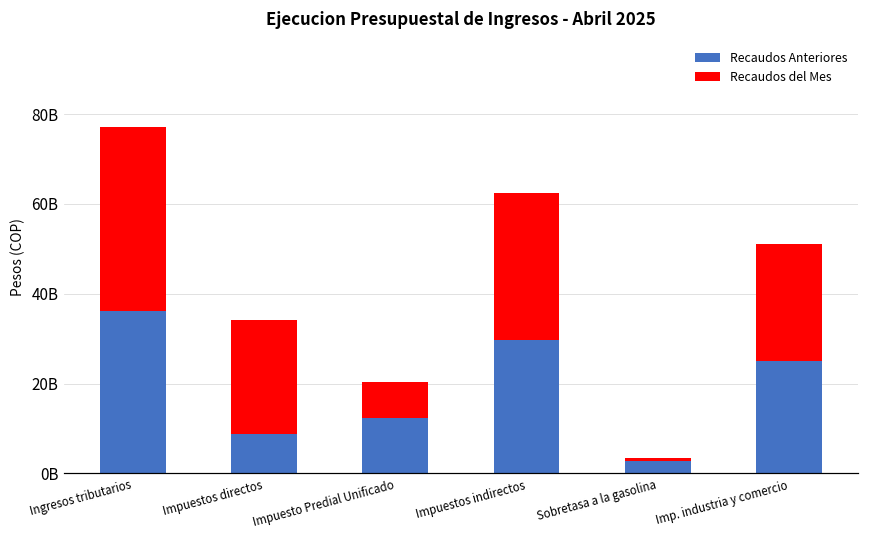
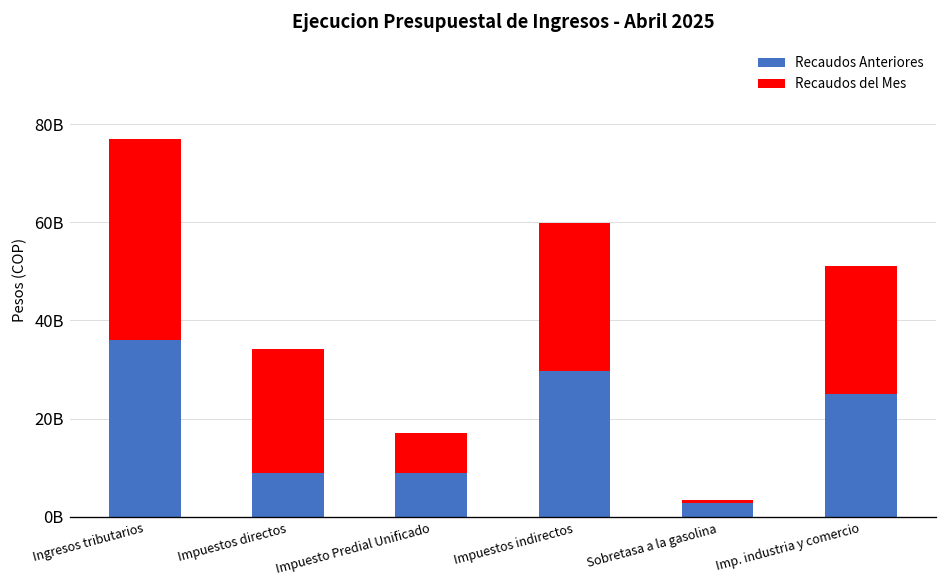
  {
    "Recaudos Anteriores": {
      "Ingresos tributarios": 36000000000,
      "Impuestos directos": 9000000000,
-     "Impuesto Predial Unificado": 12000000000,
+     "Impuesto Predial Unificado": 9000000000,
      "Impuestos indirectos": 30000000000,
      "Sobretasa a la gasolina": 3000000000,
      "Imp. industria y comercio": 25000000000
    },
    "Recaudos del Mes": {
      "Ingresos tributarios": 41000000000,
      "Impuestos directos": 25000000000,
      "Impuesto Predial Unificado": 8000000000,
-     "Impuestos indirectos": 33000000000,
+     "Impuestos indirectos": 30000000000,
      "Imp. industria y comercio": 26000000000
    }
  }
